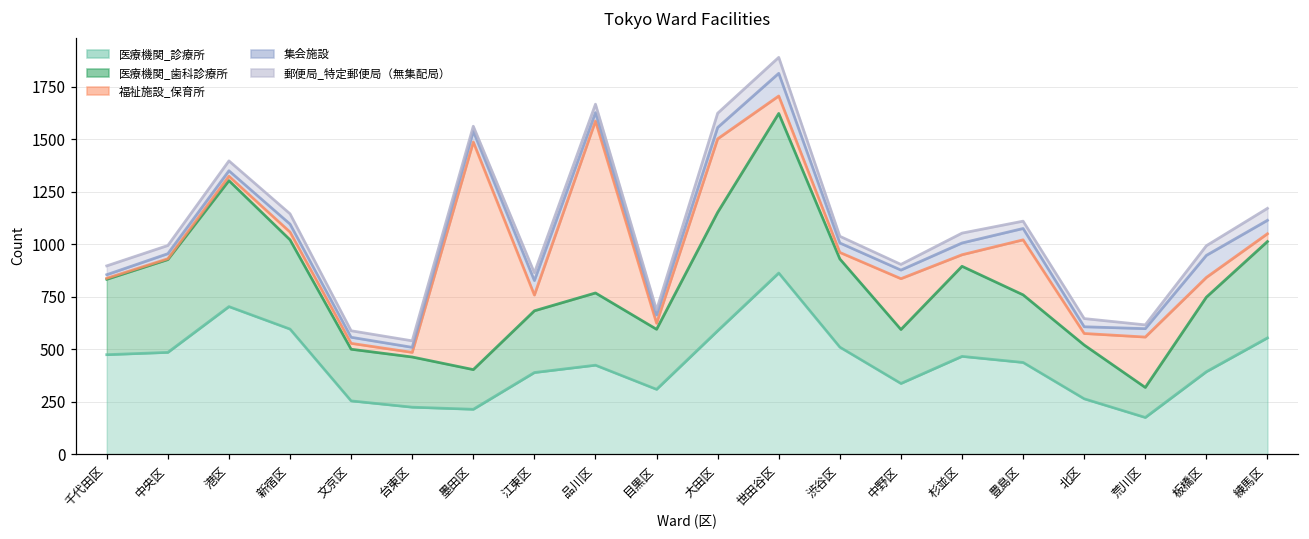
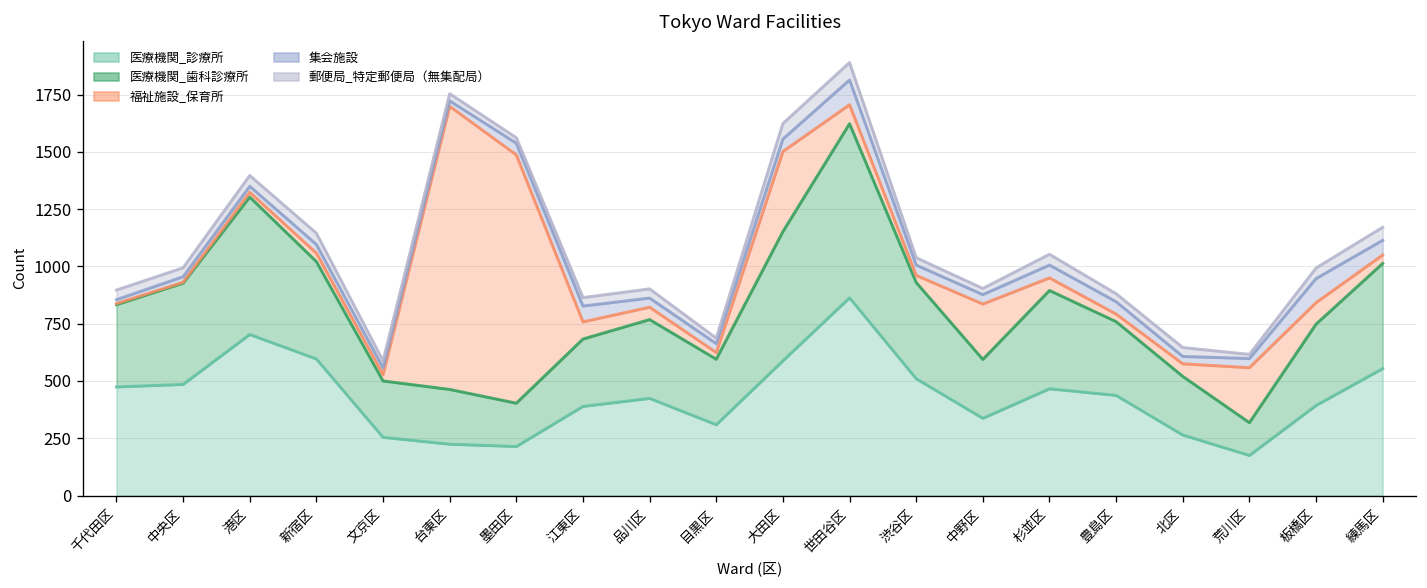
  {
    "福祉施設_保育所": {
      "港区": 20,
      "新宿区": 40,
      "文京区": 30,
-     "台東区": 20,
+     "台東区": 1240,
      "墨田区": 1080,
      "江東区": 80,
-     "品川区": 820,
+     "品川区": 50,
      "目黒区": 30,
      "大田区": 350,
      "世田谷区": 80,
      "渋谷区": 30,
      "中野区": 240,
      "杉並区": 60,
-     "豊島区": 260,
+     "豊島区": 30,
      "北区": 60,
      "荒川区": 240,
      "板橋区": 90,
      "練馬区": 40
    }
  }
